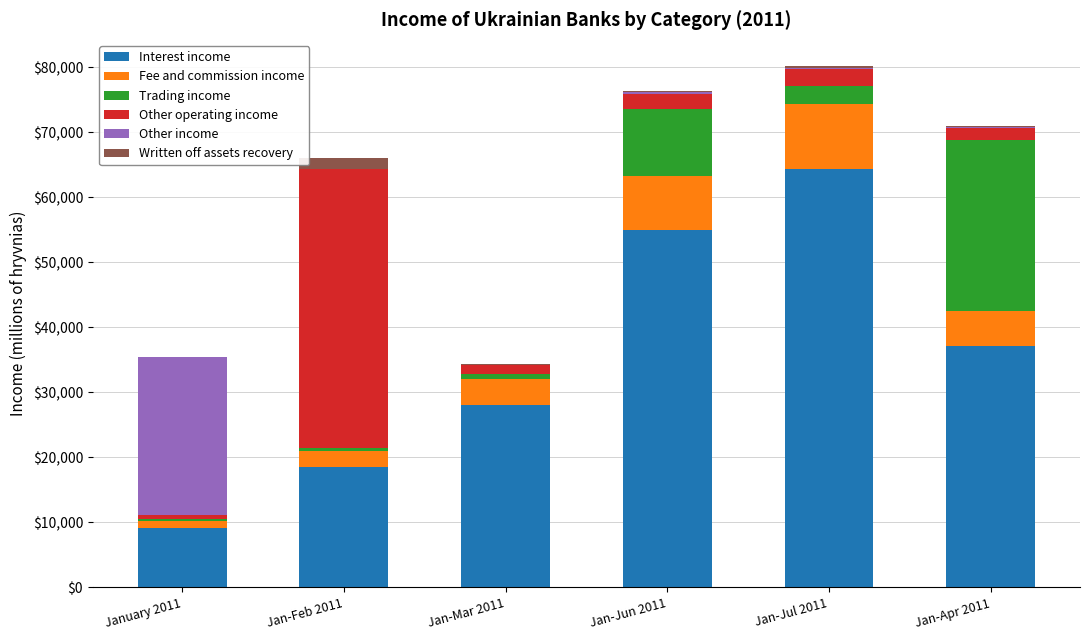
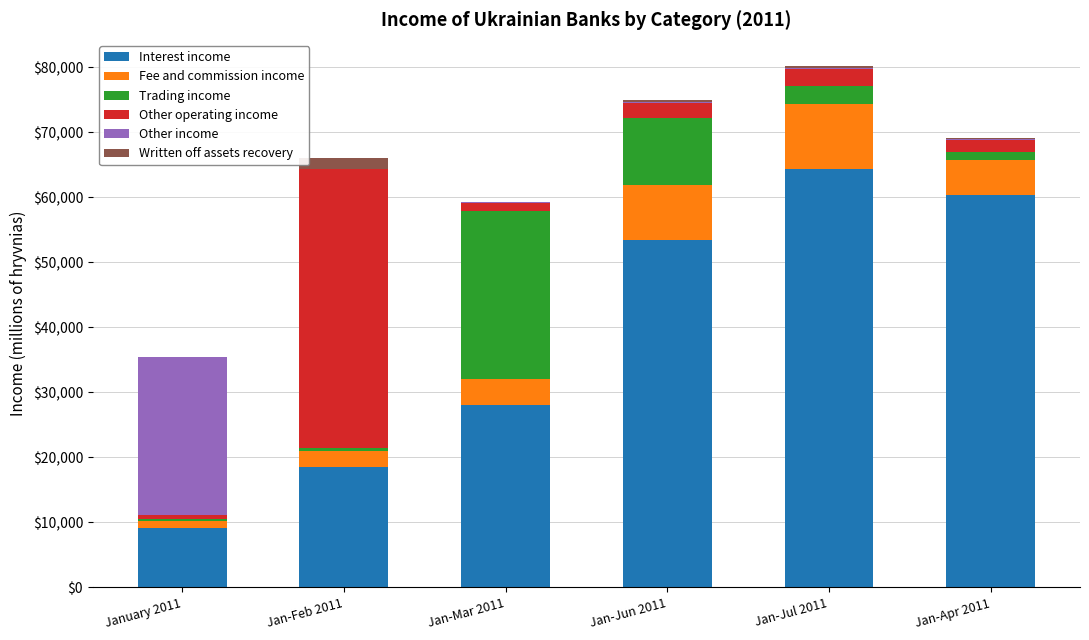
  {
    "Interest income": {
      "January 2011": "$9,000",
      "Jan-Feb 2011": "$19,000",
      "Jan-Mar 2011": "$28,000",
-     "Jan-Jun 2011": "$55,000",
+     "Jan-Jun 2011": "$53,000",
      "Jan-Jul 2011": "$64,000",
-     "Jan-Apr 2011": "$37,000"
+     "Jan-Apr 2011": "$60,000"
    },
    "Fee and commission income": {
      "January 2011": "$1,000",
      "Jan-Feb 2011": "$2,000",
      "Jan-Mar 2011": "$4,000",
      "Jan-Jun 2011": "$8,000",
      "Jan-Jul 2011": "$10,000",
      "Jan-Apr 2011": "$5,000"
    },
    "Trading income": {
      "Jan-Feb 2011": "$0",
-     "Jan-Mar 2011": "$1,000",
+     "Jan-Mar 2011": "$26,000",
      "Jan-Jun 2011": "$10,000",
      "Jan-Jul 2011": "$3,000",
-     "Jan-Apr 2011": "$26,000"
+     "Jan-Apr 2011": "$1,000"
    },
    "Other operating income": {
      "January 2011": "$1,000",
      "Jan-Feb 2011": "$43,000",
      "Jan-Mar 2011": "$1,000",
      "Jan-Jun 2011": "$2,000",
      "Jan-Jul 2011": "$3,000",
      "Jan-Apr 2011": "$2,000"
    },
    "Other income": {
      "January 2011": "$24,000"
    },
    "Written off assets recovery": {
      "Jan-Feb 2011": "$2,000"
    }
  }
